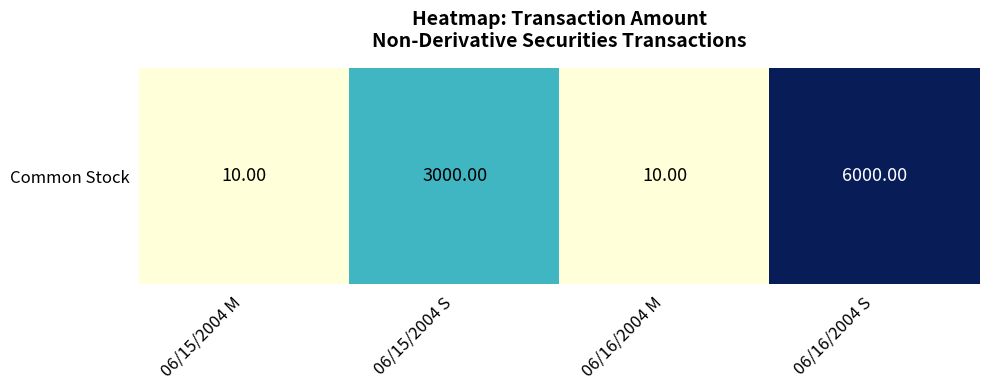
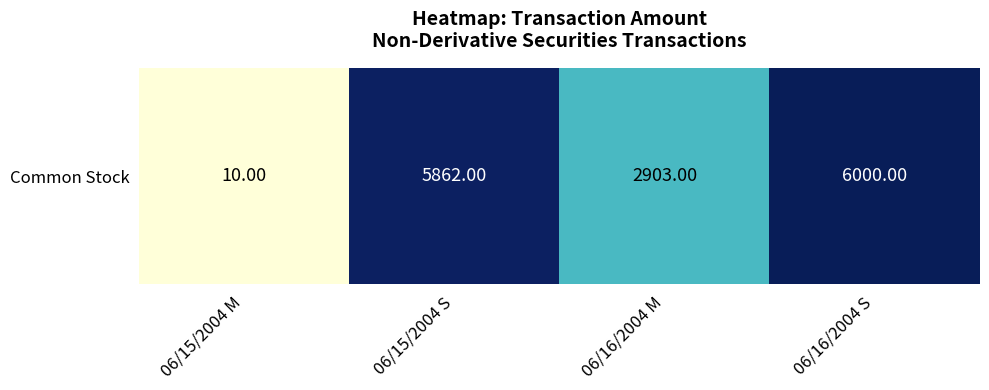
  {
    "Common Stock": {
      "06/15/2004 M": 10.00,
-     "06/15/2004 S": 3000.00,
-     "06/16/2004 M": 10.00,
+     "06/15/2004 S": 5862.00,
+     "06/16/2004 M": 2903.00,
      "06/16/2004 S": 6000.00
    }
  }
